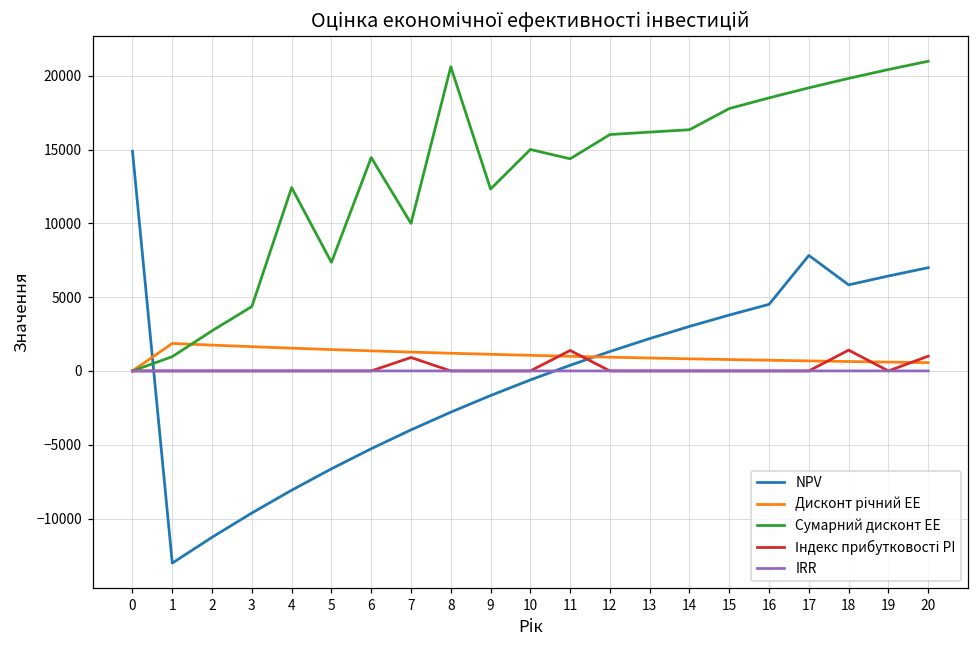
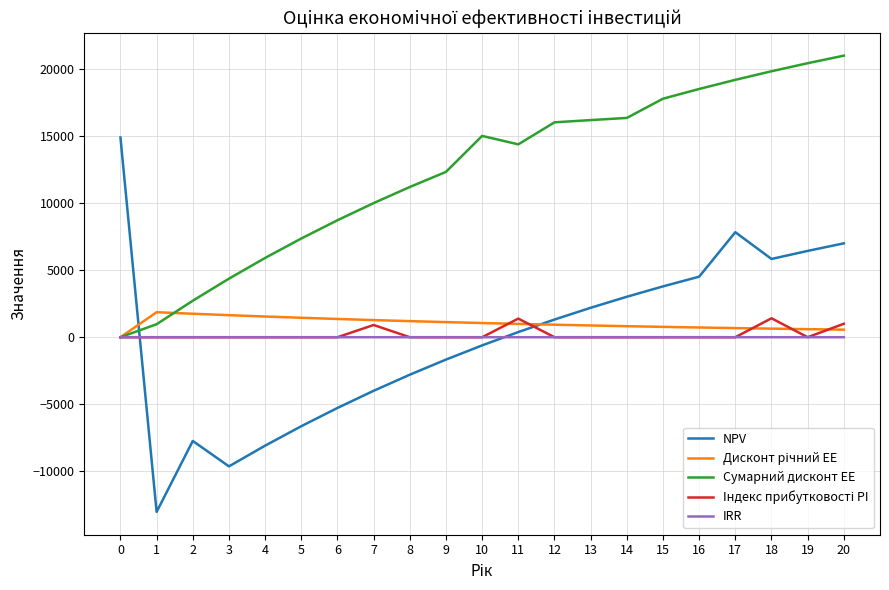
  {
    "NPV": {
      "0": 14900,
      "1": -13000,
-     "2": -11300,
+     "2": -7700,
      "3": -9600,
      "4": -8100,
      "5": -6600,
      "6": -5300,
      "7": -4000,
      "8": -2800,
      "9": -1700,
      "10": -600,
      "11": 400,
      "12": 1300,
      "13": 2200,
      "14": 3000,
      "15": 3800,
      "16": 4500,
      "17": 7800,
      "18": 5800,
      "19": 6400,
      "20": 7000
    },
    "Дисконт річний EE": {
      "1": 1900,
      "2": 1800,
      "3": 1600,
      "4": 1500,
      "5": 1400,
      "6": 1400,
      "7": 1300,
      "8": 1200,
      "9": 1100,
      "10": 1100,
      "11": 1000,
      "12": 900,
      "13": 900,
      "14": 800,
      "15": 800,
      "16": 700,
      "17": 700,
      "18": 600,
      "19": 600,
      "20": 600
    },
    "Сумарний дисконт EE": {
      "1": 1000,
      "2": 2700,
      "3": 4400,
-     "4": 12400,
+     "4": 5900,
      "5": 7400,
-     "6": 14500,
+     "6": 8700,
      "7": 10000,
-     "8": 20600,
+     "8": 11200,
      "9": 12300,
      "10": 15000,
      "11": 14400,
      "12": 16000,
      "13": 16200,
      "14": 16300,
      "15": 17800,
      "16": 18500,
      "17": 19200,
      "18": 19800,
      "19": 20400,
      "20": 21000
    },
    "Індекс прибутковості PI": {
      "7": 900,
      "11": 1400,
      "18": 1400,
      "20": 1000
    },
    "IRR": {
      "7": 0,
      "11": 0,
      "18": 0,
      "20": 0
    }
  }
